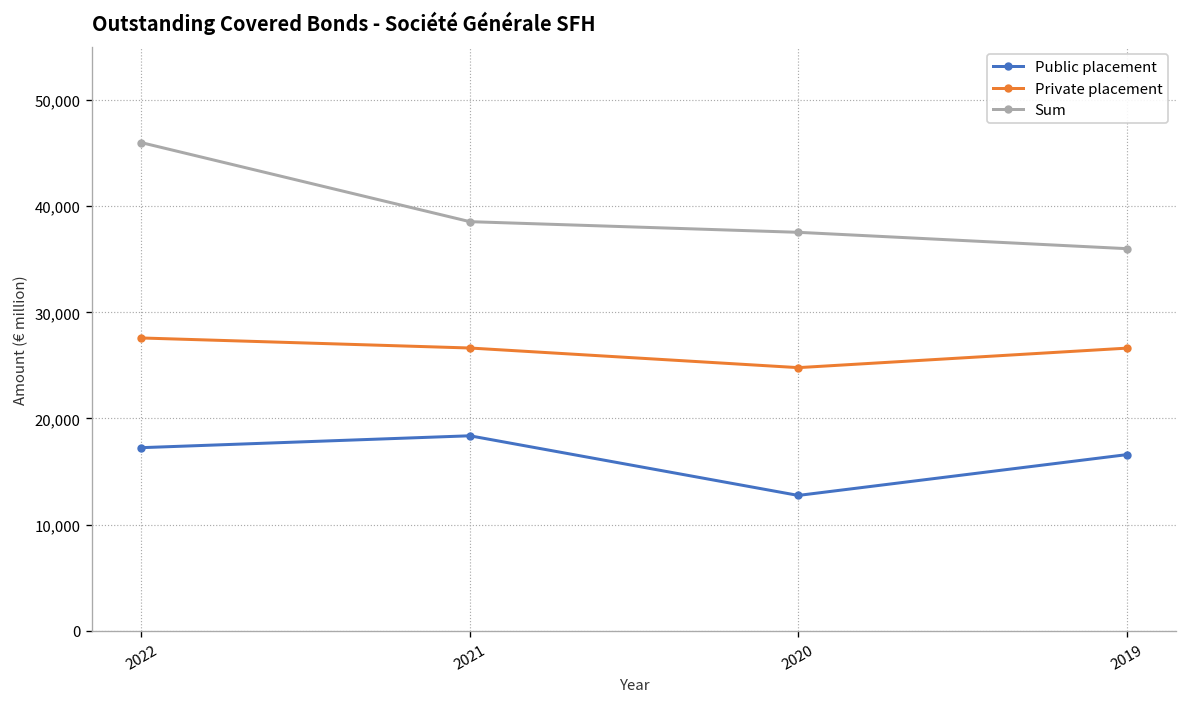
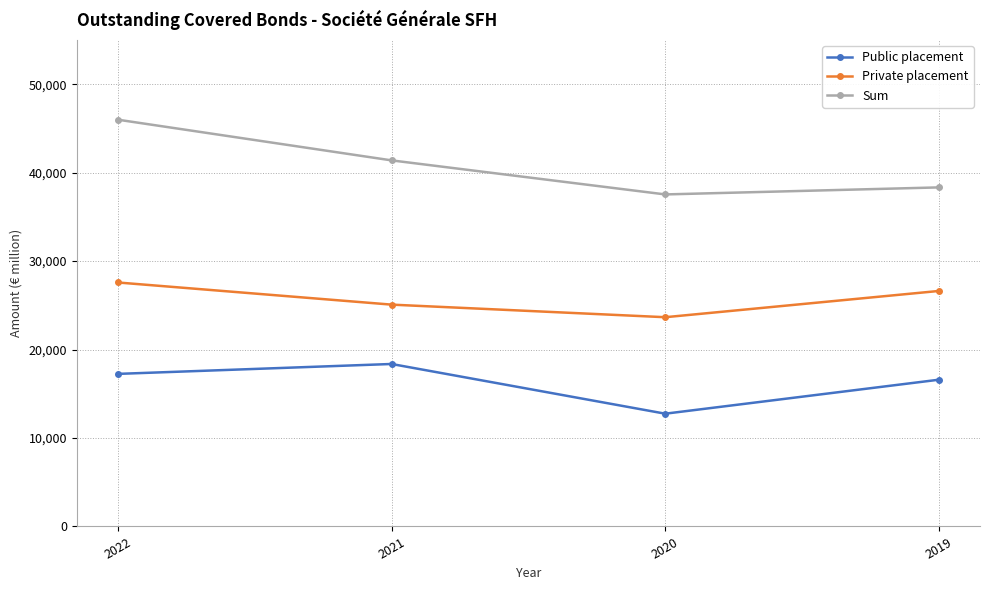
  {
    "Public placement": {
      "2022": "17,000",
      "2021": "18,000",
      "2020": "13,000",
      "2019": "17,000"
    },
    "Private placement": {
      "2022": "28,000",
-     "2021": "27,000",
-     "2020": "25,000",
+     "2021": "25,000",
+     "2020": "24,000",
      "2019": "27,000"
    },
    "Sum": {
      "2022": "46,000",
-     "2021": "39,000",
+     "2021": "41,000",
      "2020": "38,000",
-     "2019": "36,000"
+     "2019": "38,000"
    }
  }
